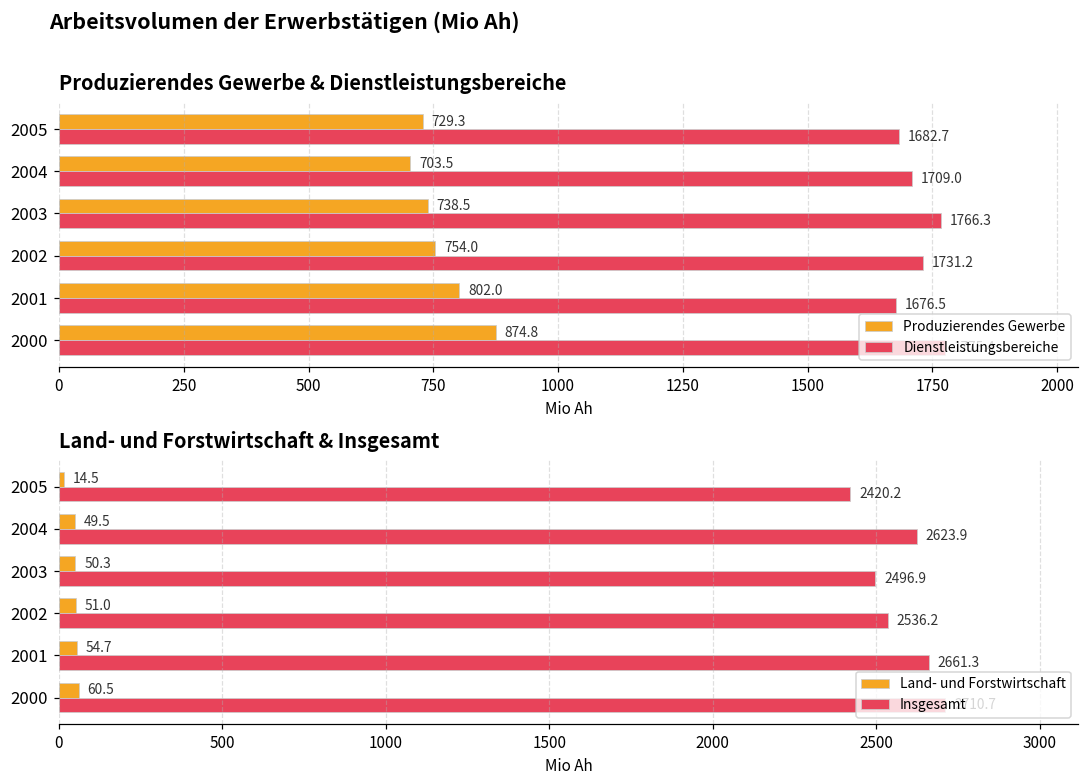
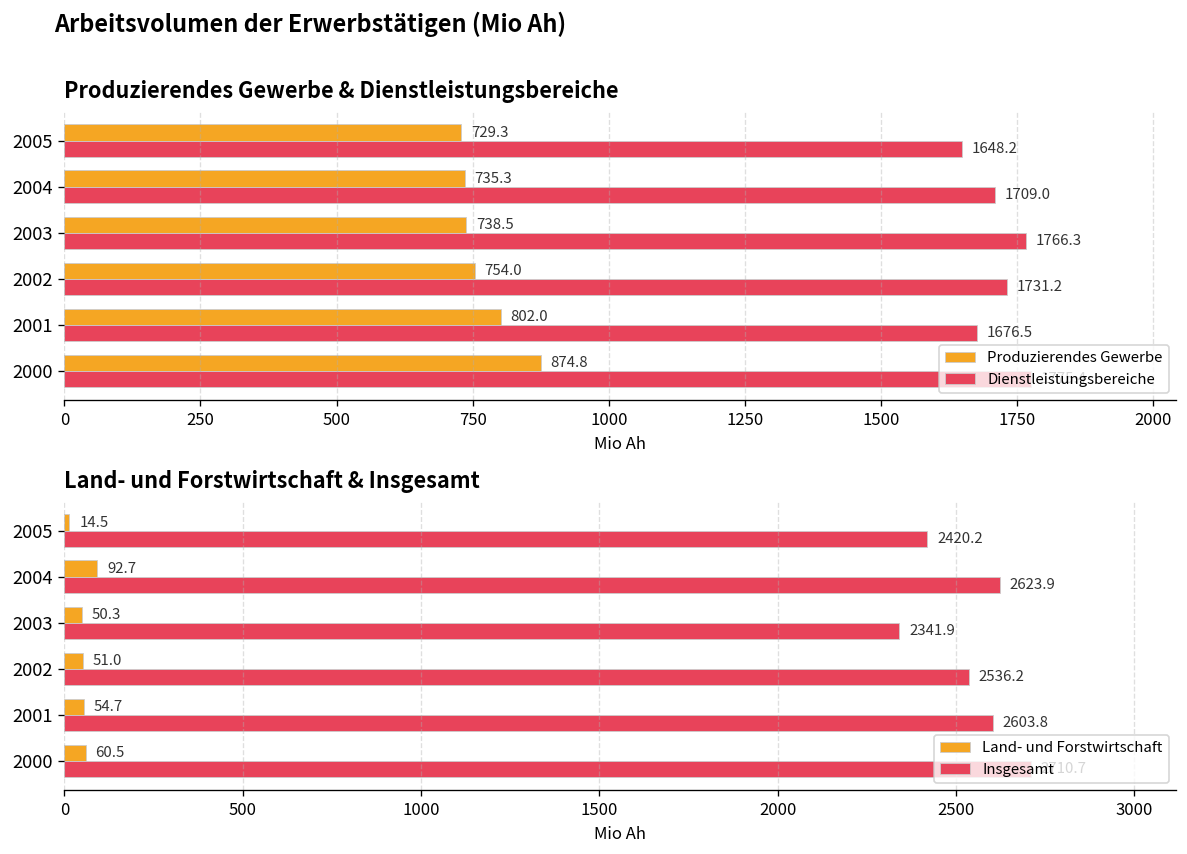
  {
    "Produzierendes Gewerbe & Dienstleistungsbereiche": {
      "Produzierendes Gewerbe": {
        "2005": 729.3,
-       "2004": 703.5,
+       "2004": 735.3,
        "2003": 738.5,
        "2002": 754.0,
        "2001": 802.0,
        "2000": 874.8
      },
      "Dienstleistungsbereiche": {
-       "2005": 1682.7,
+       "2005": 1648.2,
        "2004": 1709.0,
        "2003": 1766.3,
        "2002": 1731.2,
        "2001": 1676.5
      }
    },
    "Land- und Forstwirtschaft & Insgesamt": {
      "Land- und Forstwirtschaft": {
        "2005": 14.5,
-       "2004": 49.5,
+       "2004": 92.7,
        "2003": 50.3,
        "2002": 51.0,
        "2001": 54.7,
        "2000": 60.5
      },
      "Insgesamt": {
        "2005": 2420.2,
        "2004": 2623.9,
-       "2003": 2496.9,
+       "2003": 2341.9,
        "2002": 2536.2,
-       "2001": 2661.3
+       "2001": 2603.8
      }
    }
  }
